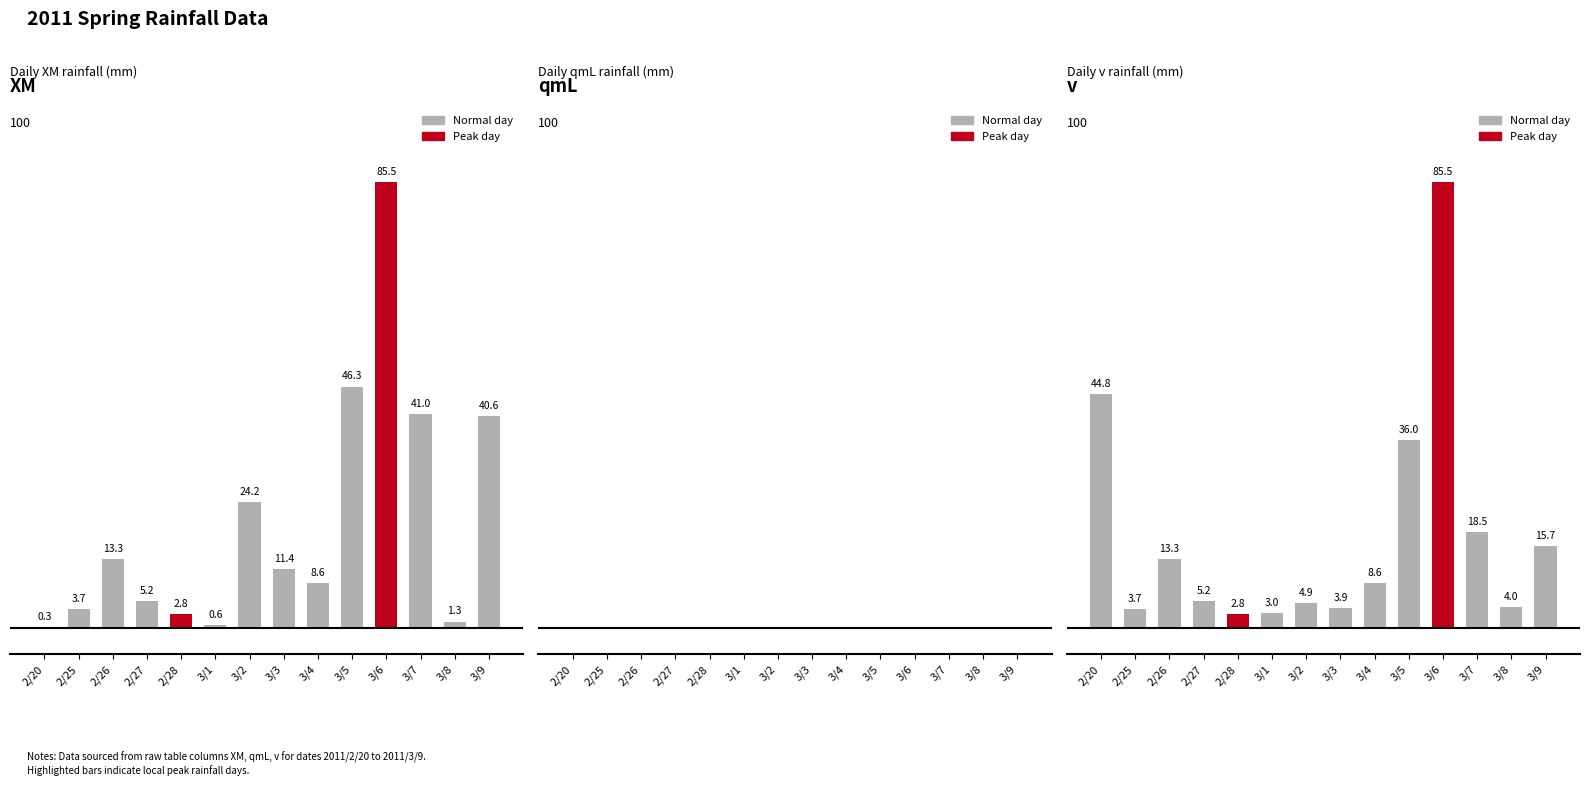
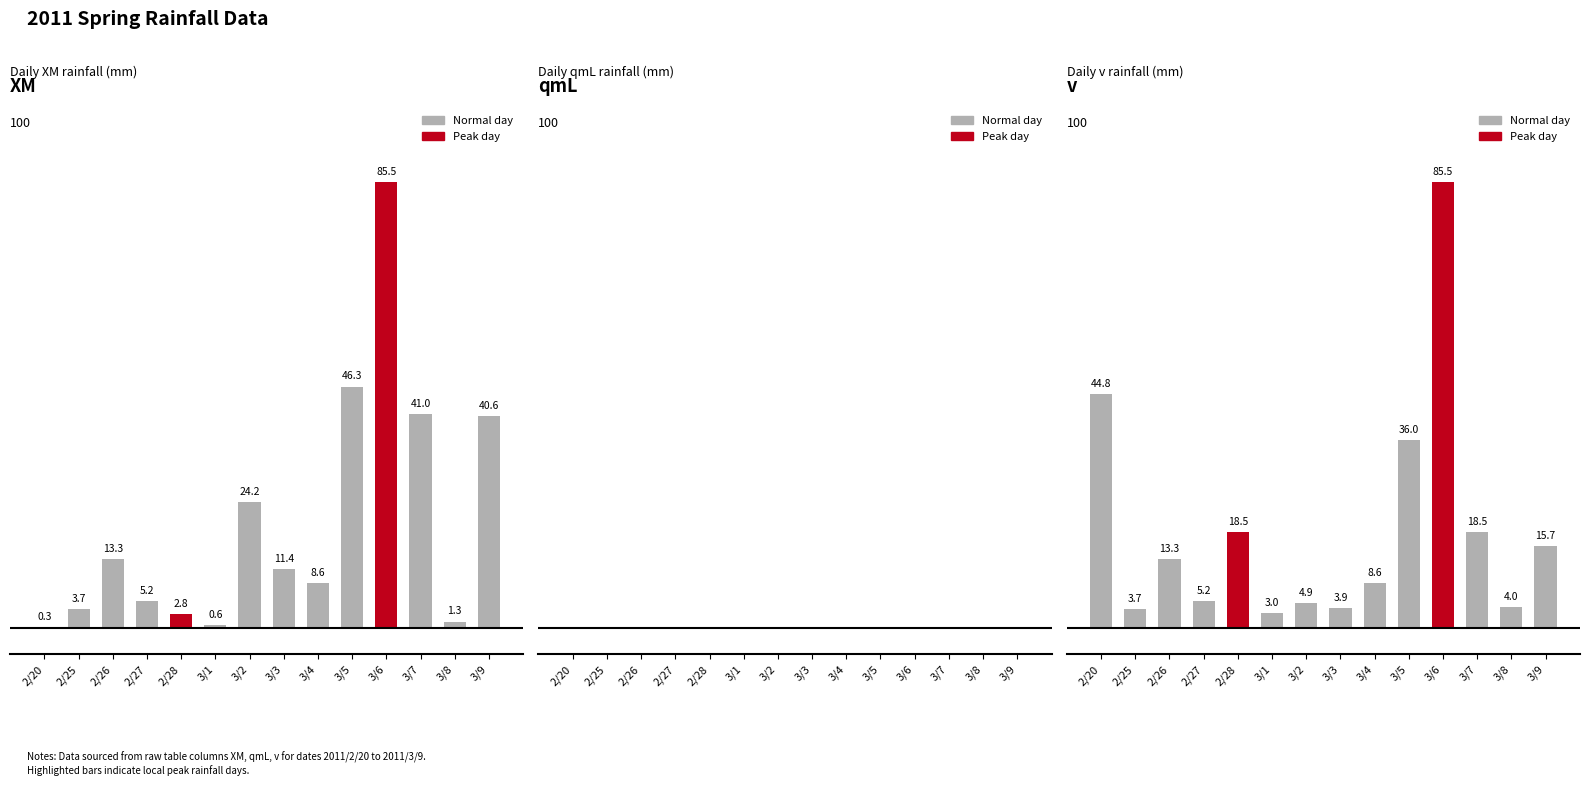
  {
    "XM": {
      "2/20": 0.3,
      "2/25": 3.7,
      "2/26": 13.3,
      "2/27": 5.2,
      "2/28": 2.8,
      "3/1": 0.6,
      "3/2": 24.2,
      "3/3": 11.4,
      "3/4": 8.6,
      "3/5": 46.3,
      "3/6": 85.5,
      "3/7": 41.0,
      "3/8": 1.3,
      "3/9": 40.6
    },
    "v": {
      "2/20": 44.8,
      "2/25": 3.7,
      "2/26": 13.3,
      "2/27": 5.2,
-     "2/28": 2.8,
+     "2/28": 18.5,
      "3/1": 3.0,
      "3/2": 4.9,
      "3/3": 3.9,
      "3/4": 8.6,
      "3/5": 36.0,
      "3/6": 85.5,
      "3/7": 18.5,
      "3/8": 4.0,
      "3/9": 15.7
    }
  }
